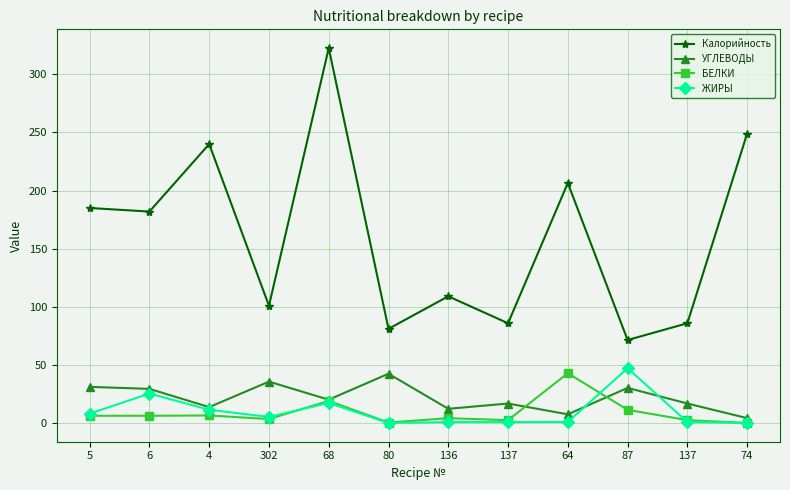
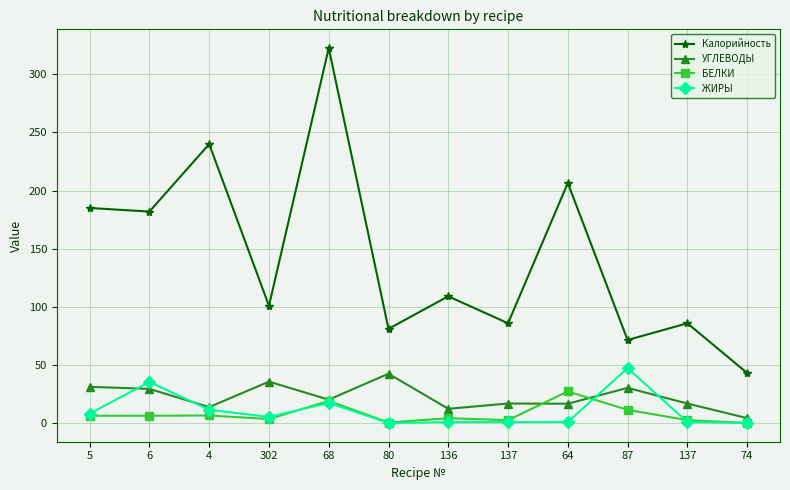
  {
    "Калорийность": {
      "5": 185,
      "6": 182,
      "4": 240,
      "302": 101,
      "68": 323,
      "80": 81,
      "136": 109,
      "64": 207,
      "87": 71,
-     "74": 249
+     "74": 43
    },
    "УГЛЕВОДЫ": {
      "5": 31,
      "6": 29,
      "4": 14,
      "302": 36,
      "80": 42,
      "136": 12,
-     "64": 7,
+     "64": 17,
      "87": 30,
      "74": 4
    },
    "БЕЛКИ": {
      "6": 6,
      "4": 6,
      "136": 4,
-     "64": 43,
+     "64": 27,
      "87": 11
    },
    "ЖИРЫ": {
-     "6": 25,
+     "6": 35,
      "4": 11,
      "136": 1,
      "64": 1,
      "87": 47
    }
  }
